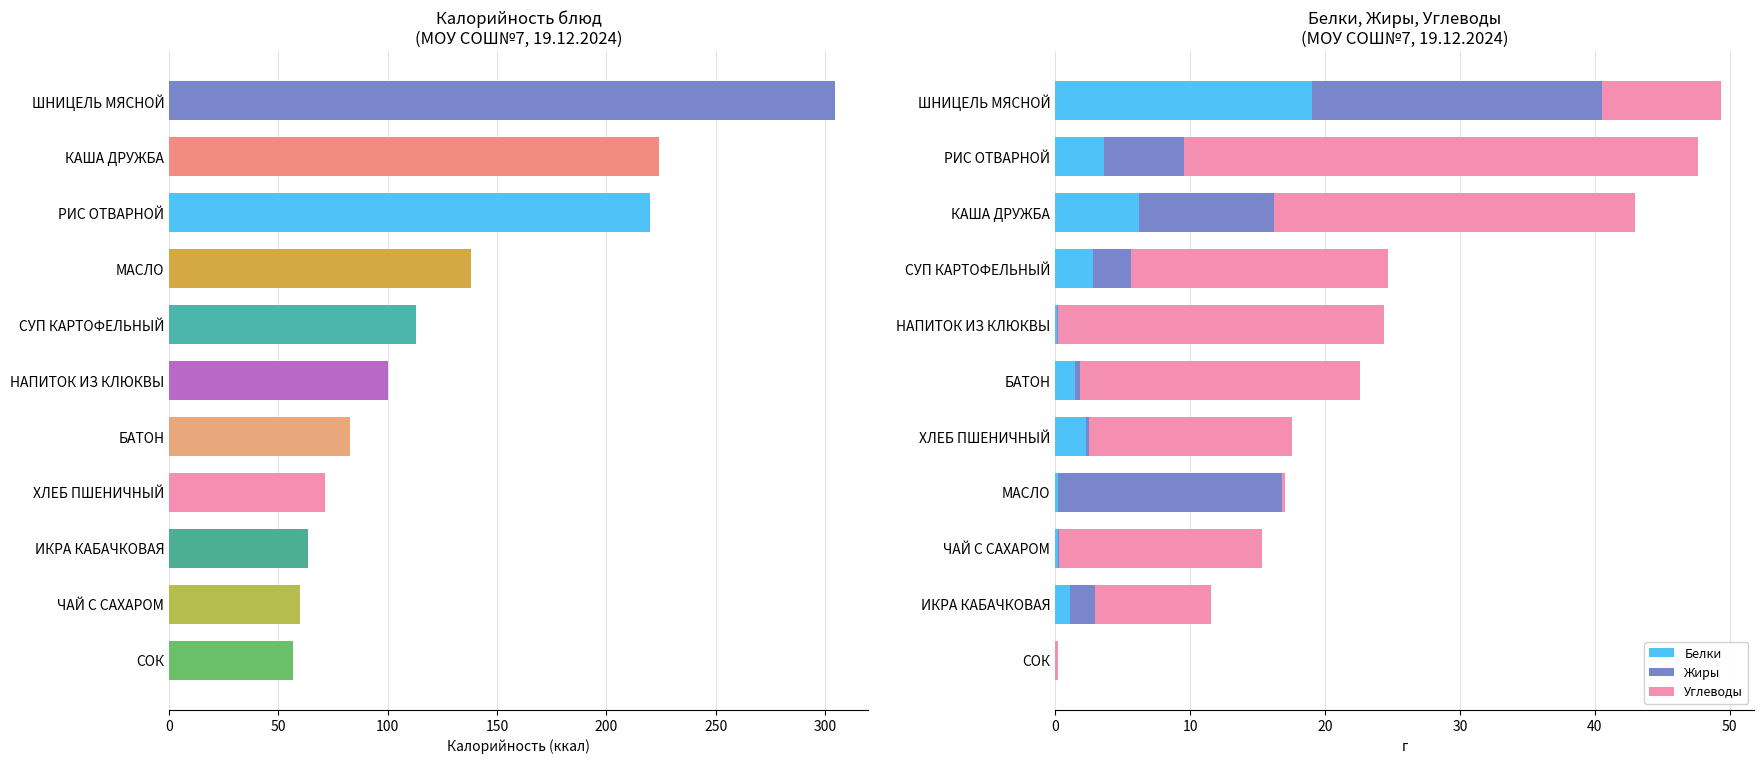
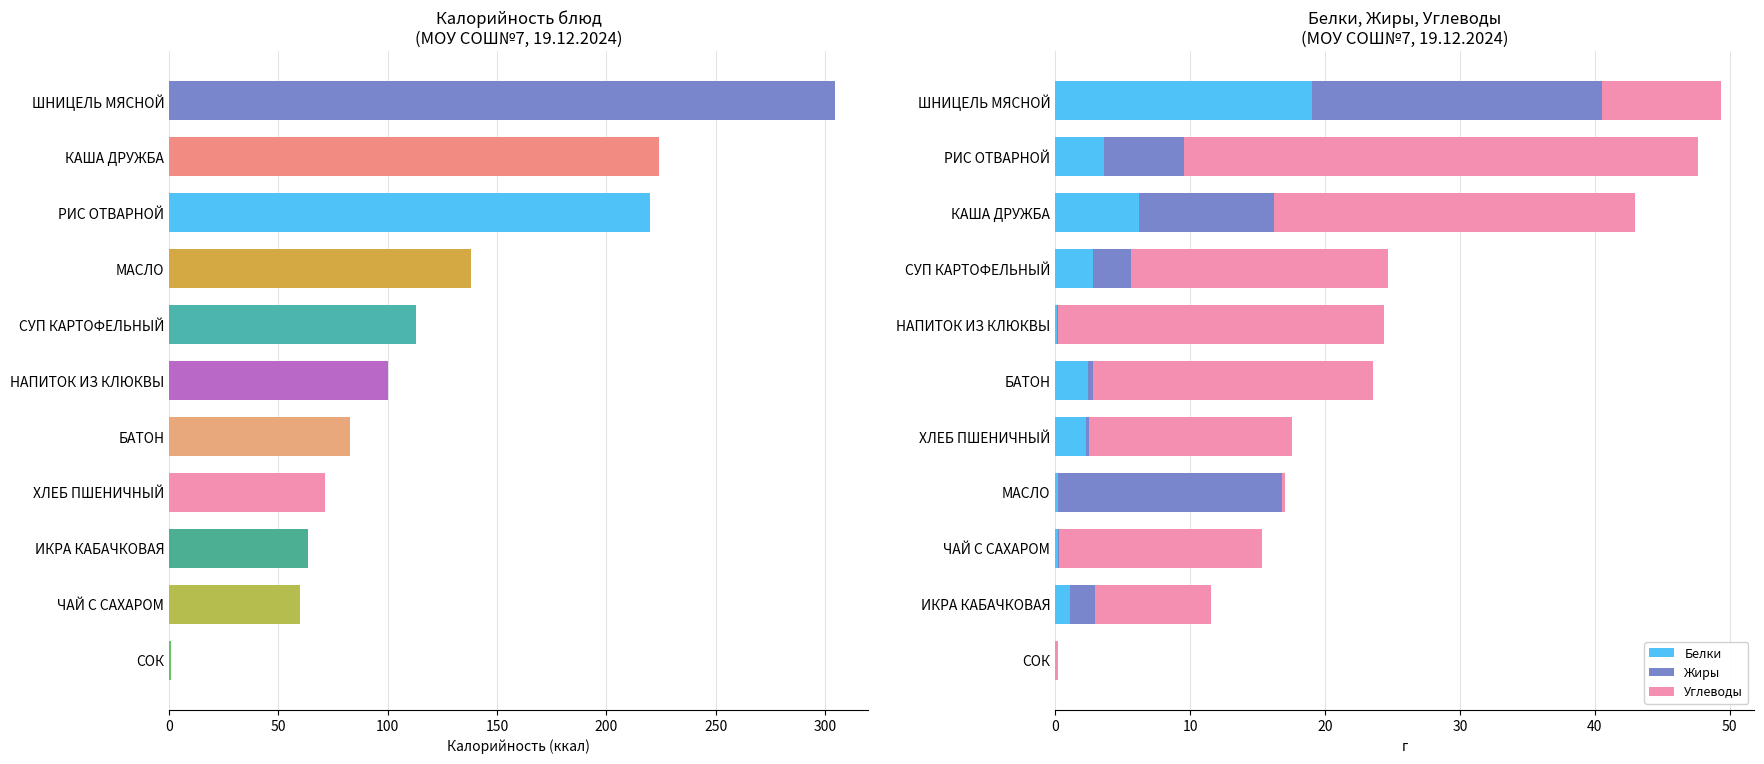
  {
    "Калорийность блюд (МОУ СОШ№7, 19.12.2024)": {
      "ШНИЦЕЛЬ МЯСНОЙ": 305,
      "КАША ДРУЖБА": 224,
      "РИС ОТВАРНОЙ": 220,
      "МАСЛО": 138,
      "СУП КАРТОФЕЛЬНЫЙ": 113,
      "НАПИТОК ИЗ КЛЮКВЫ": 100,
      "БАТОН": 83,
      "ХЛЕБ ПШЕНИЧНЫЙ": 71,
      "ИКРА КАБАЧКОВАЯ": 63,
      "ЧАЙ С САХАРОМ": 60,
-     "СОК": 57
+     "СОК": 1
    },
    "Белки, Жиры, Углеводы (МОУ СОШ№7, 19.12.2024)": {
      "Белки": {
        "ШНИЦЕЛЬ МЯСНОЙ": 19.1,
        "РИС ОТВАРНОЙ": 3.6,
        "КАША ДРУЖБА": 6.2,
        "СУП КАРТОФЕЛЬНЫЙ": 2.8,
-       "БАТОН": 1.5,
+       "БАТОН": 2.5,
        "ХЛЕБ ПШЕНИЧНЫЙ": 2.3,
        "МАСЛО": 0.2,
        "ЧАЙ С САХАРОМ": 0.2,
        "ИКРА КАБАЧКОВАЯ": 1.1,
        "СОК": 0.0
      },
      "Жиры": {
        "ШНИЦЕЛЬ МЯСНОЙ": 21.5,
        "РИС ОТВАРНОЙ": 5.9,
        "КАША ДРУЖБА": 10.0,
        "СУП КАРТОФЕЛЬНЫЙ": 2.8,
        "БАТОН": 0.4,
        "МАСЛО": 16.6,
        "ИКРА КАБАЧКОВАЯ": 1.9,
        "СОК": 0.0
      },
      "Углеводы": {
        "ШНИЦЕЛЬ МЯСНОЙ": 8.8,
        "РИС ОТВАРНОЙ": 38.1,
        "КАША ДРУЖБА": 26.8,
        "СУП КАРТОФЕЛЬНЫЙ": 19.0,
        "НАПИТОК ИЗ КЛЮКВЫ": 24.2,
        "БАТОН": 20.7,
        "ХЛЕБ ПШЕНИЧНЫЙ": 15.1,
        "МАСЛО": 0.2,
        "ЧАЙ С САХАРОМ": 15.0,
        "ИКРА КАБАЧКОВАЯ": 8.6,
        "СОК": 0.2
      }
    }
  }
